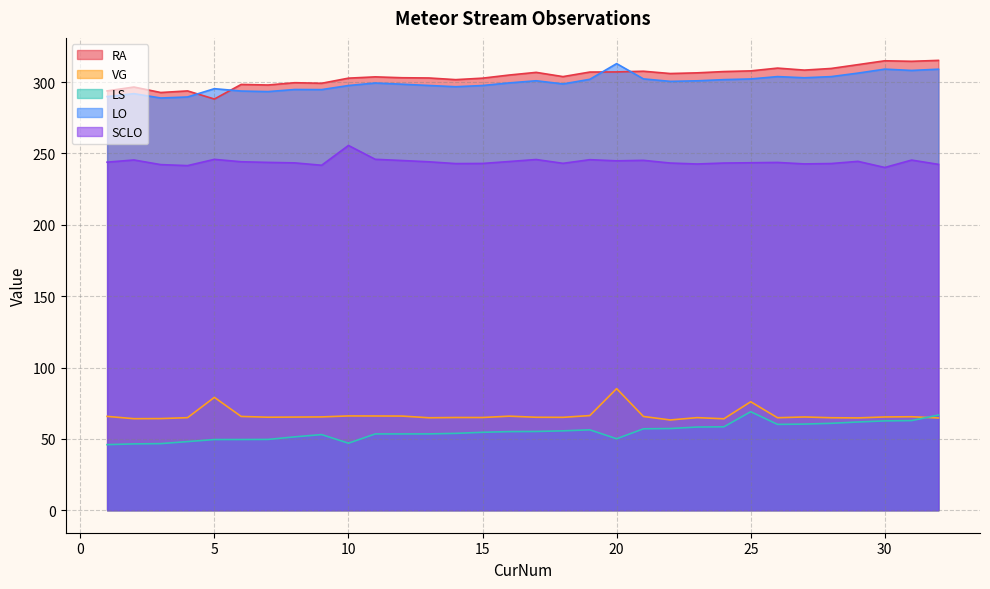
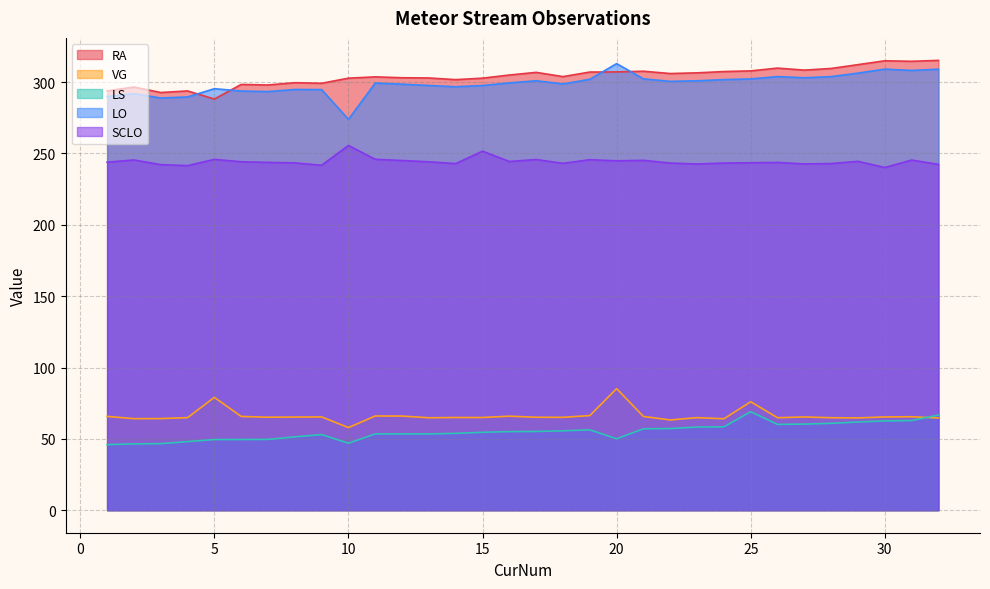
  {
    "RA": {
      "5": 288,
      "10": 303,
      "15": 303,
      "20": 307,
      "25": 308,
      "30": 315
    },
    "VG": {
      "5": 79,
-     "10": 66,
+     "10": 58,
      "15": 65,
      "20": 85,
      "25": 76,
      "30": 65
    },
    "LS": {
      "5": 50,
      "10": 47,
      "15": 55,
      "20": 50,
      "25": 69,
      "30": 63
    },
    "LO": {
      "5": 295,
-     "10": 298,
+     "10": 274,
      "15": 298,
      "20": 313,
      "25": 302,
      "30": 309
    },
    "SCLO": {
      "5": 246,
      "10": 256,
-     "15": 243,
+     "15": 252,
      "20": 245,
      "25": 243,
      "30": 240
    }
  }
